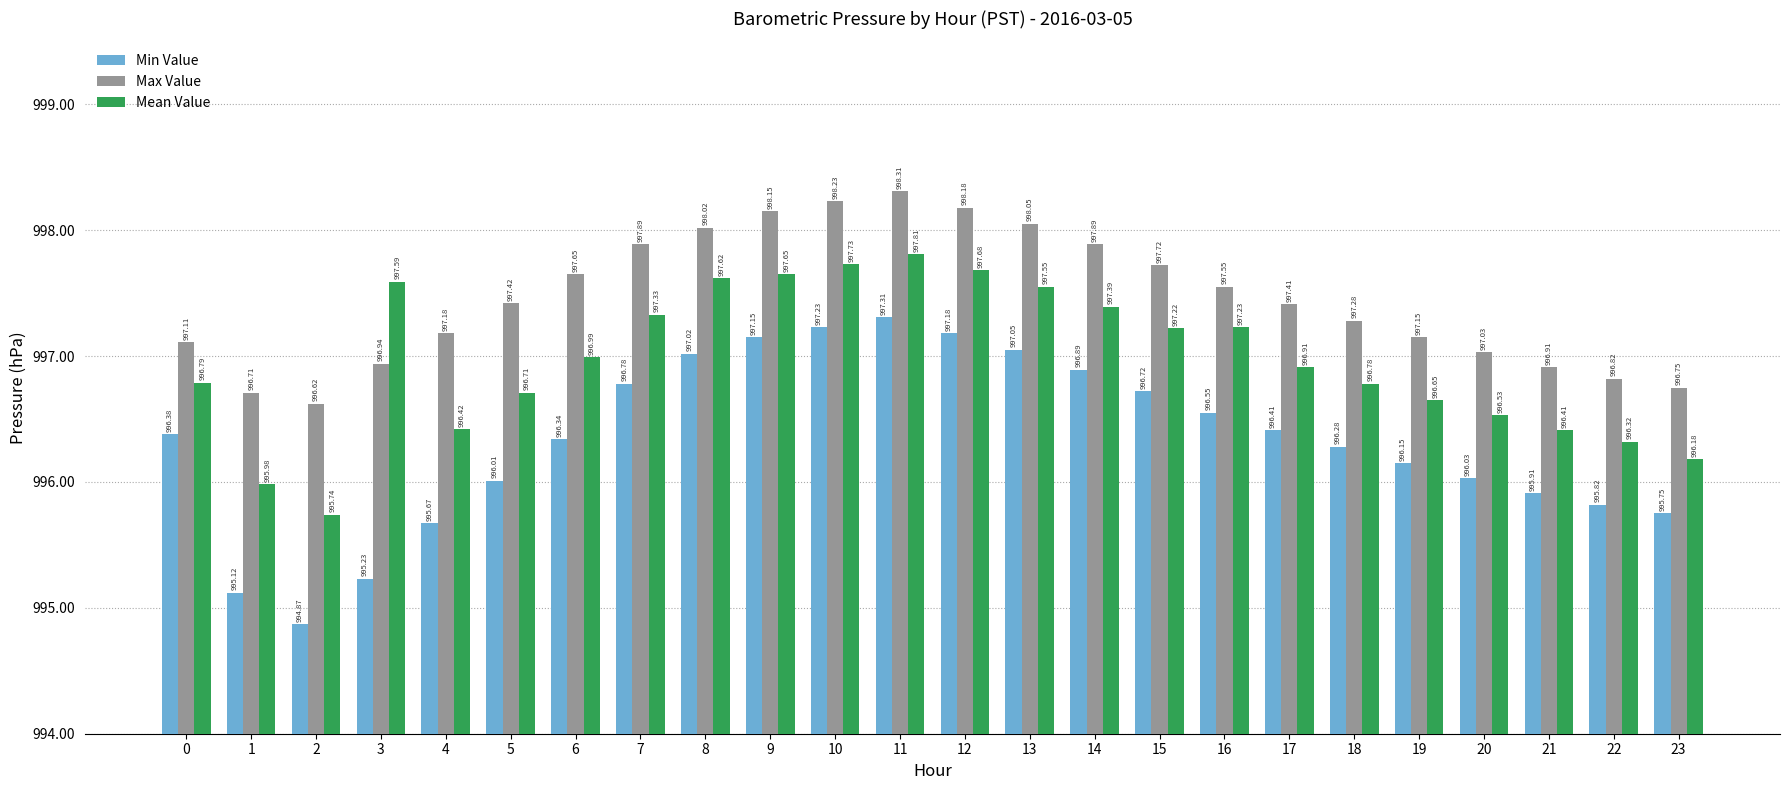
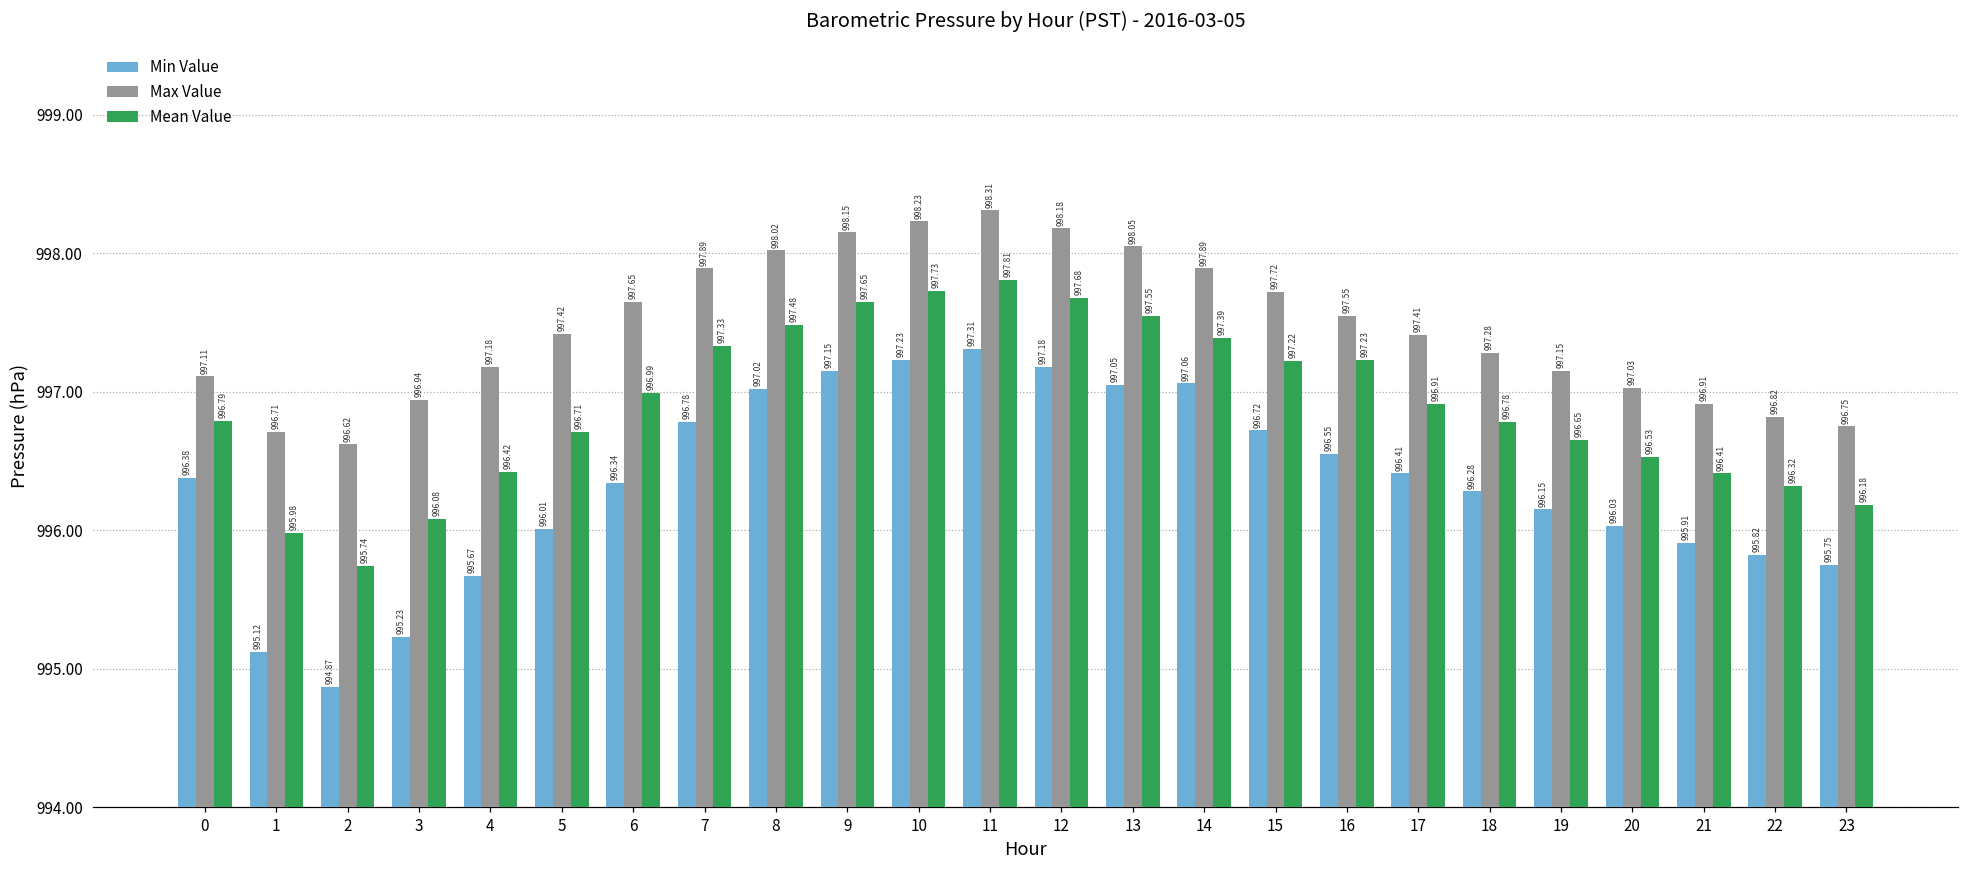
  {
    "Min Value": {
      "0": 996.38,
      "1": 995.12,
      "2": 994.87,
      "3": 995.23,
      "4": 995.67,
      "5": 996.01,
      "6": 996.34,
      "7": 996.78,
      "8": 997.02,
      "9": 997.15,
      "10": 997.23,
      "11": 997.31,
      "12": 997.18,
      "13": 997.05,
-     "14": 996.89,
+     "14": 997.06,
      "15": 996.72,
      "16": 996.55,
      "17": 996.41,
      "18": 996.28,
      "19": 996.15,
      "20": 996.03,
      "21": 995.91,
      "22": 995.82,
      "23": 995.75
    },
    "Max Value": {
      "0": 997.11,
      "1": 996.71,
      "2": 996.62,
      "3": 996.94,
      "4": 997.18,
      "5": 997.42,
      "6": 997.65,
      "7": 997.89,
      "8": 998.02,
      "9": 998.15,
      "10": 998.23,
      "11": 998.31,
      "12": 998.18,
      "13": 998.05,
      "14": 997.89,
      "15": 997.72,
      "16": 997.55,
      "17": 997.41,
      "18": 997.28,
      "19": 997.15,
      "20": 997.03,
      "21": 996.91,
      "22": 996.82,
      "23": 996.75
    },
    "Mean Value": {
      "0": 996.79,
      "1": 995.98,
      "2": 995.74,
-     "3": 997.59,
+     "3": 996.08,
      "4": 996.42,
      "5": 996.71,
      "6": 996.99,
      "7": 997.33,
-     "8": 997.62,
+     "8": 997.48,
      "9": 997.65,
      "10": 997.73,
      "11": 997.81,
      "12": 997.68,
      "13": 997.55,
      "14": 997.39,
      "15": 997.22,
      "16": 997.23,
      "17": 996.91,
      "18": 996.78,
      "19": 996.65,
      "20": 996.53,
      "21": 996.41,
      "22": 996.32,
      "23": 996.18
    }
  }
